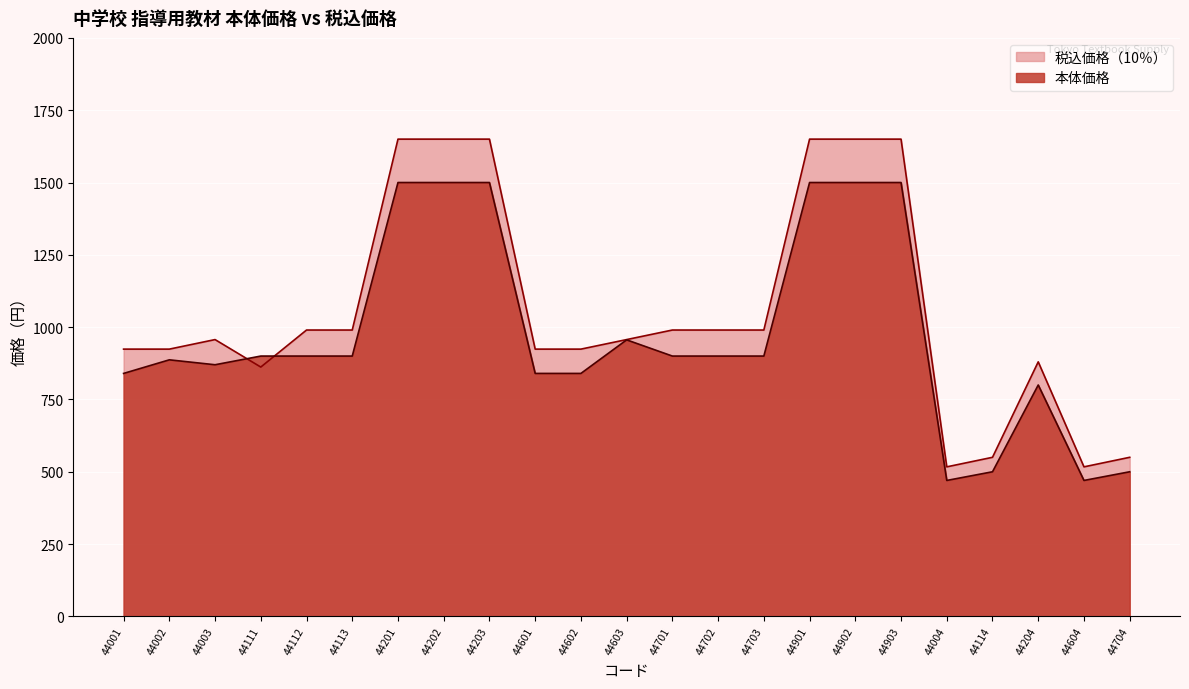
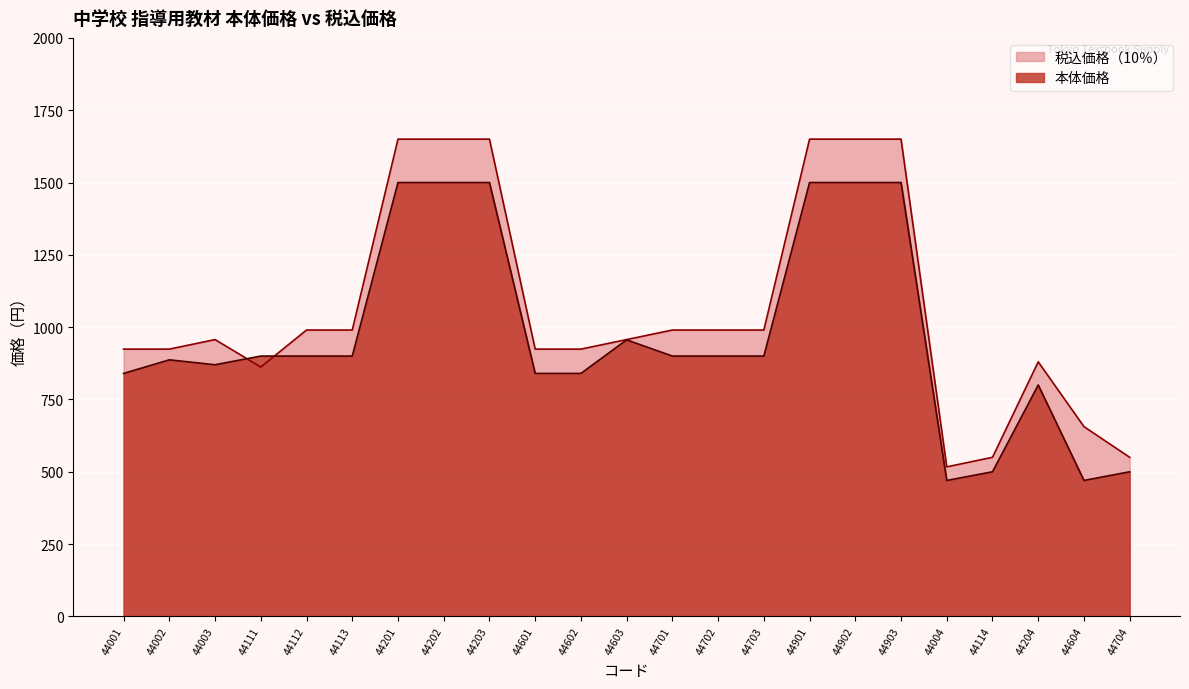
  {
    "税込価格（10％）": {
      "44001": 920,
      "44002": 920,
      "44003": 960,
      "44111": 860,
      "44112": 990,
      "44113": 990,
      "44201": 1650,
      "44202": 1650,
      "44203": 1650,
      "44601": 920,
      "44602": 920,
      "44701": 990,
      "44702": 990,
      "44703": 990,
      "44901": 1650,
      "44902": 1650,
      "44903": 1650,
      "44004": 520,
      "44114": 550,
      "44204": 880,
-     "44604": 520,
+     "44604": 660,
      "44704": 550
    },
    "本体価格": {
      "44001": 840,
      "44002": 890,
      "44003": 870,
      "44111": 900,
      "44112": 900,
      "44113": 900,
      "44201": 1500,
      "44202": 1500,
      "44203": 1500,
      "44601": 840,
      "44602": 840,
      "44701": 900,
      "44702": 900,
      "44703": 900,
      "44901": 1500,
      "44902": 1500,
      "44903": 1500,
      "44004": 470,
      "44114": 500,
      "44204": 800,
      "44604": 470,
      "44704": 500
    }
  }
